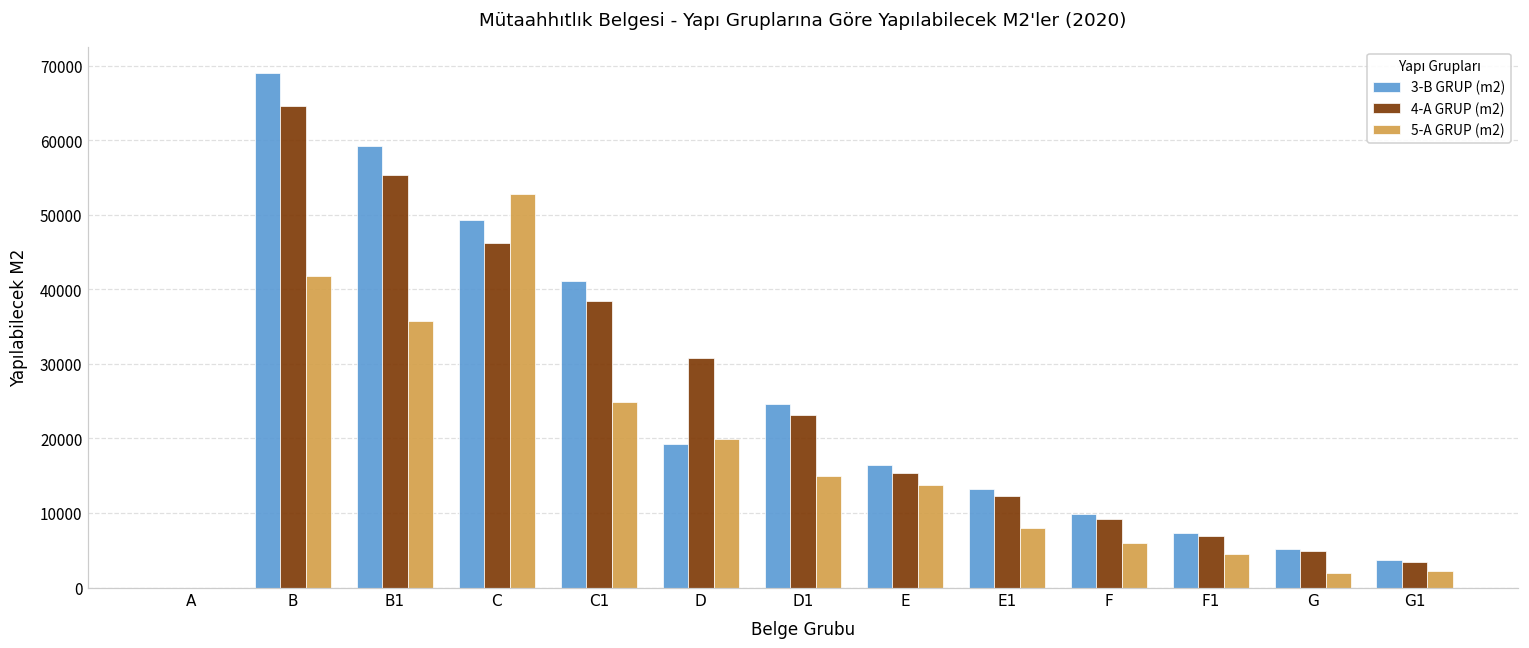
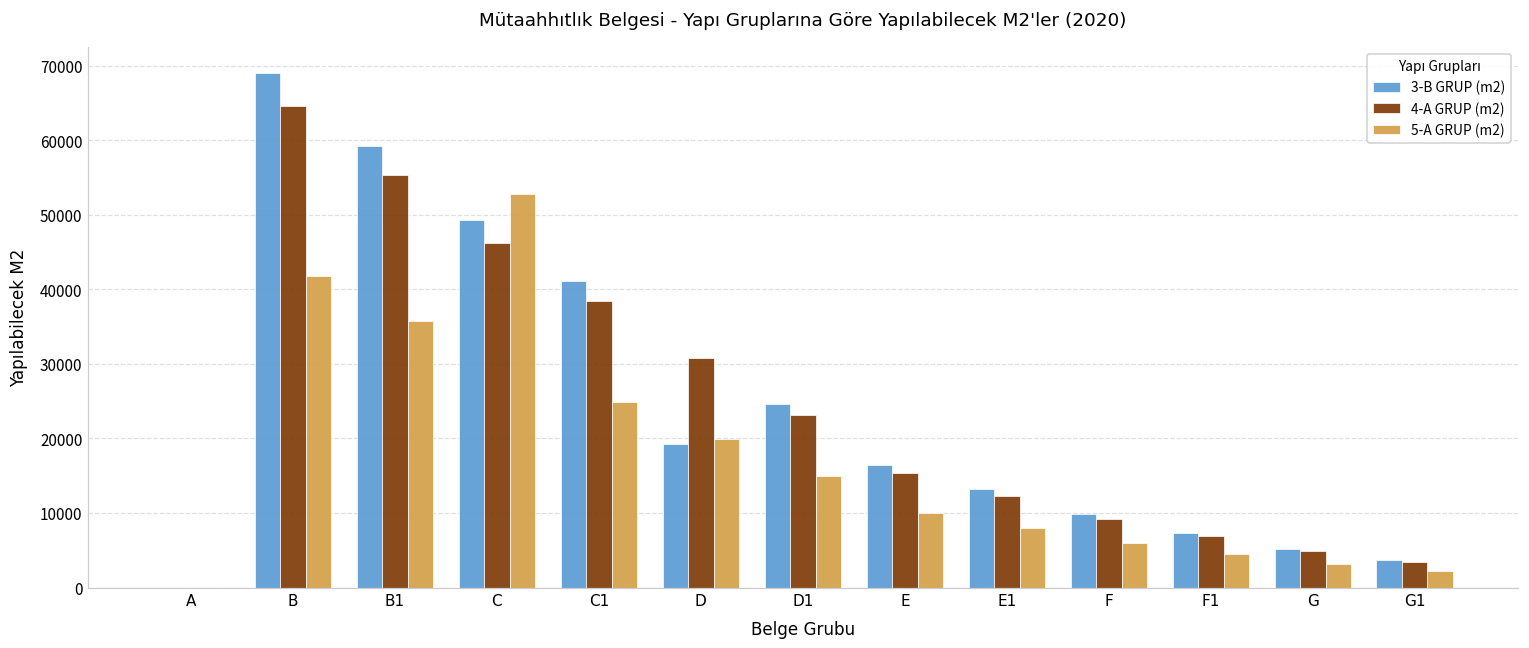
  {
    "3-B GRUP (m2)": {
      "A": 0,
      "B": 69000,
      "B1": 59000,
      "C": 49000,
      "C1": 41000,
      "D": 19000,
      "D1": 25000,
      "E": 16000,
      "E1": 13000,
      "F": 10000,
      "F1": 7000,
      "G": 5000,
      "G1": 4000
    },
    "4-A GRUP (m2)": {
      "A": 0,
      "B": 65000,
      "B1": 55000,
      "C": 46000,
      "C1": 38000,
      "D": 31000,
      "D1": 23000,
      "E": 15000,
      "E1": 12000,
      "F": 9000,
      "F1": 7000,
      "G": 5000,
      "G1": 3000
    },
    "5-A GRUP (m2)": {
      "A": 0,
      "B": 42000,
      "B1": 36000,
      "C": 53000,
      "C1": 25000,
      "D": 20000,
      "D1": 15000,
-     "E": 14000,
+     "E": 10000,
      "E1": 8000,
      "F": 6000,
      "F1": 4000,
-     "G": 2000,
+     "G": 3000,
      "G1": 2000
    }
  }
